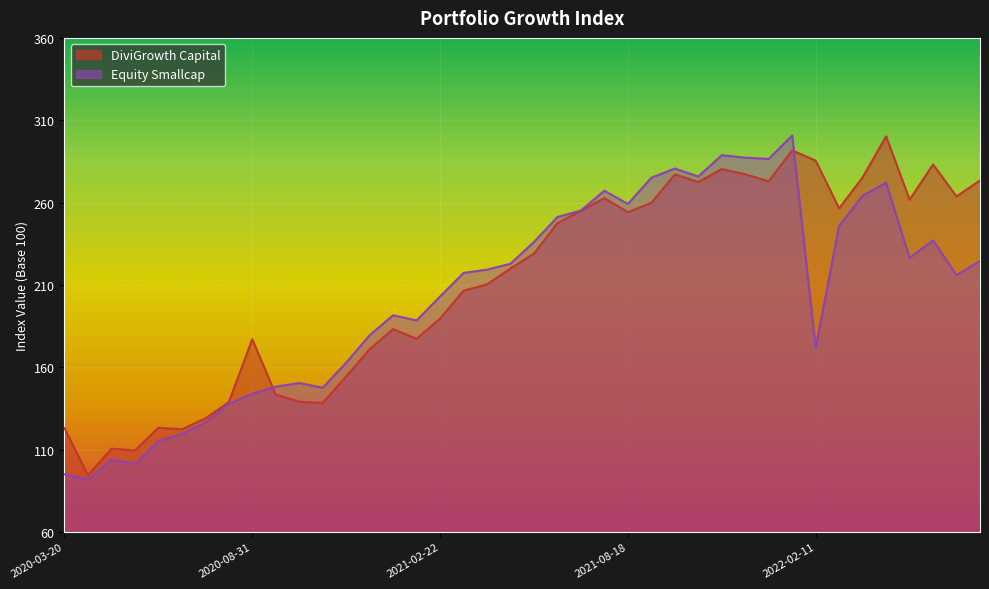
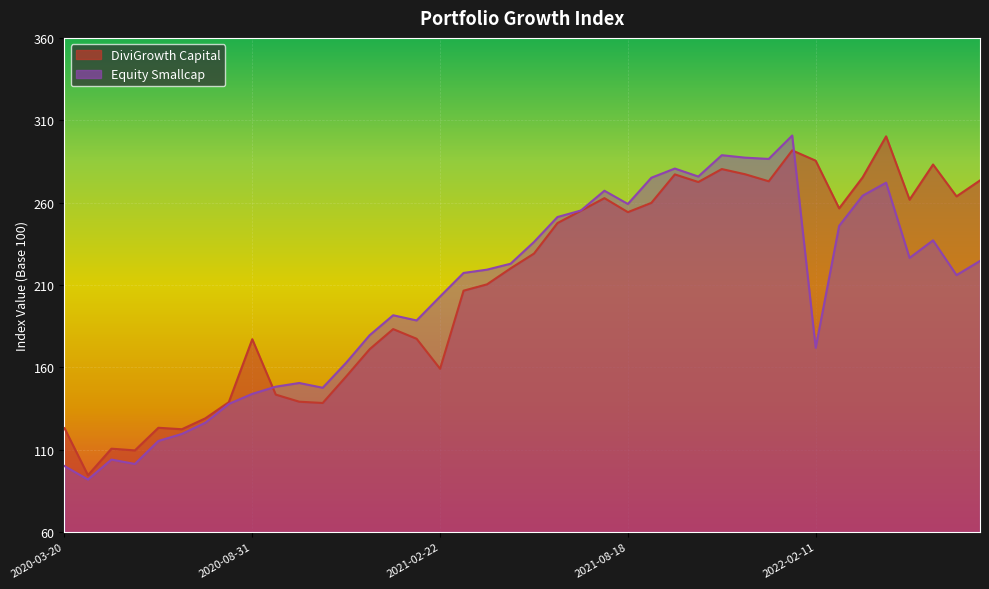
  {
    "DiviGrowth Capital": {
      "2020-03-20": 123,
      "2020-08-31": 177,
-     "2021-02-22": 190,
+     "2021-02-22": 159,
      "2021-08-18": 254,
      "2022-02-11": 285
    },
    "Equity Smallcap": {
-     "2020-03-20": 95,
+     "2020-03-20": 100,
      "2020-08-31": 144,
      "2021-02-22": 203,
      "2021-08-18": 259,
      "2022-02-11": 172
    }
  }
